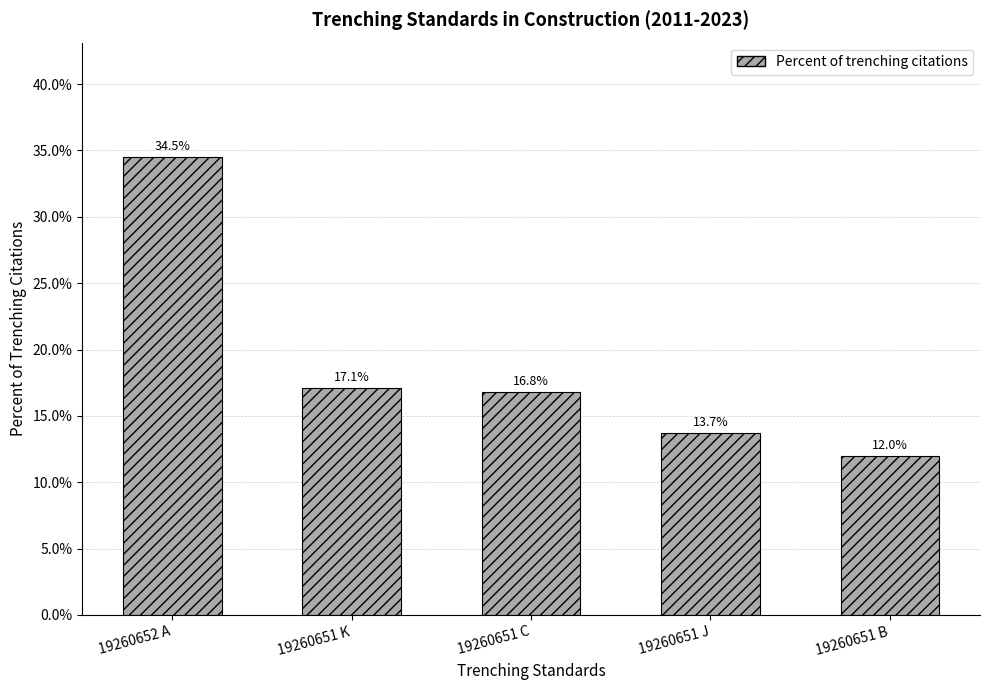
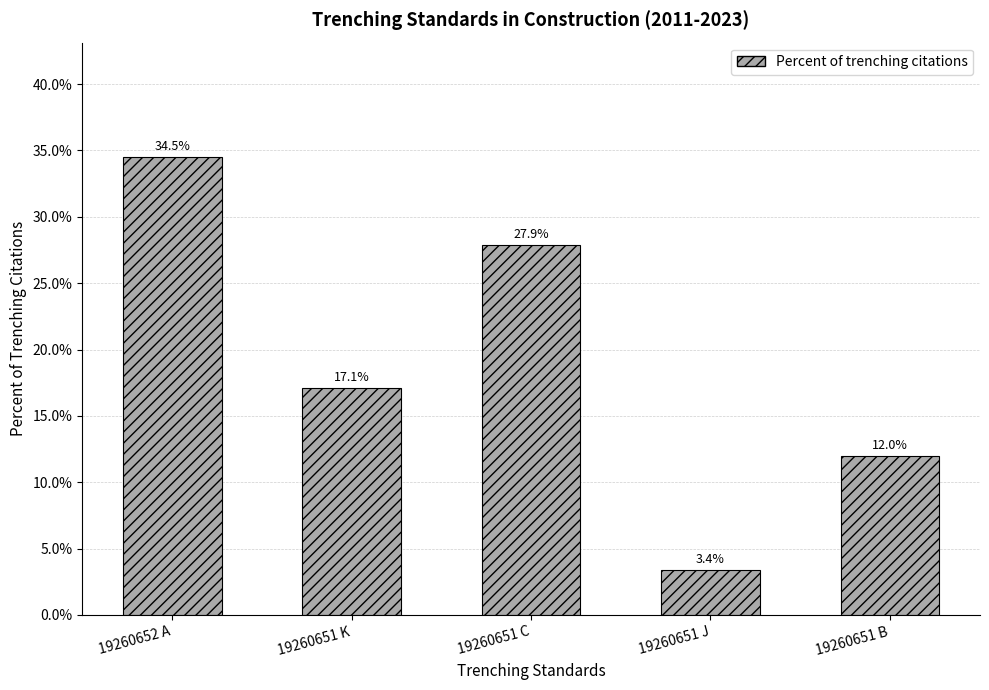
  {
    "19260652 A": "34.5%",
    "19260651 K": "17.1%",
-   "19260651 C": "16.8%",
-   "19260651 J": "13.7%",
+   "19260651 C": "27.9%",
+   "19260651 J": "3.4%",
    "19260651 B": "12.0%"
  }
